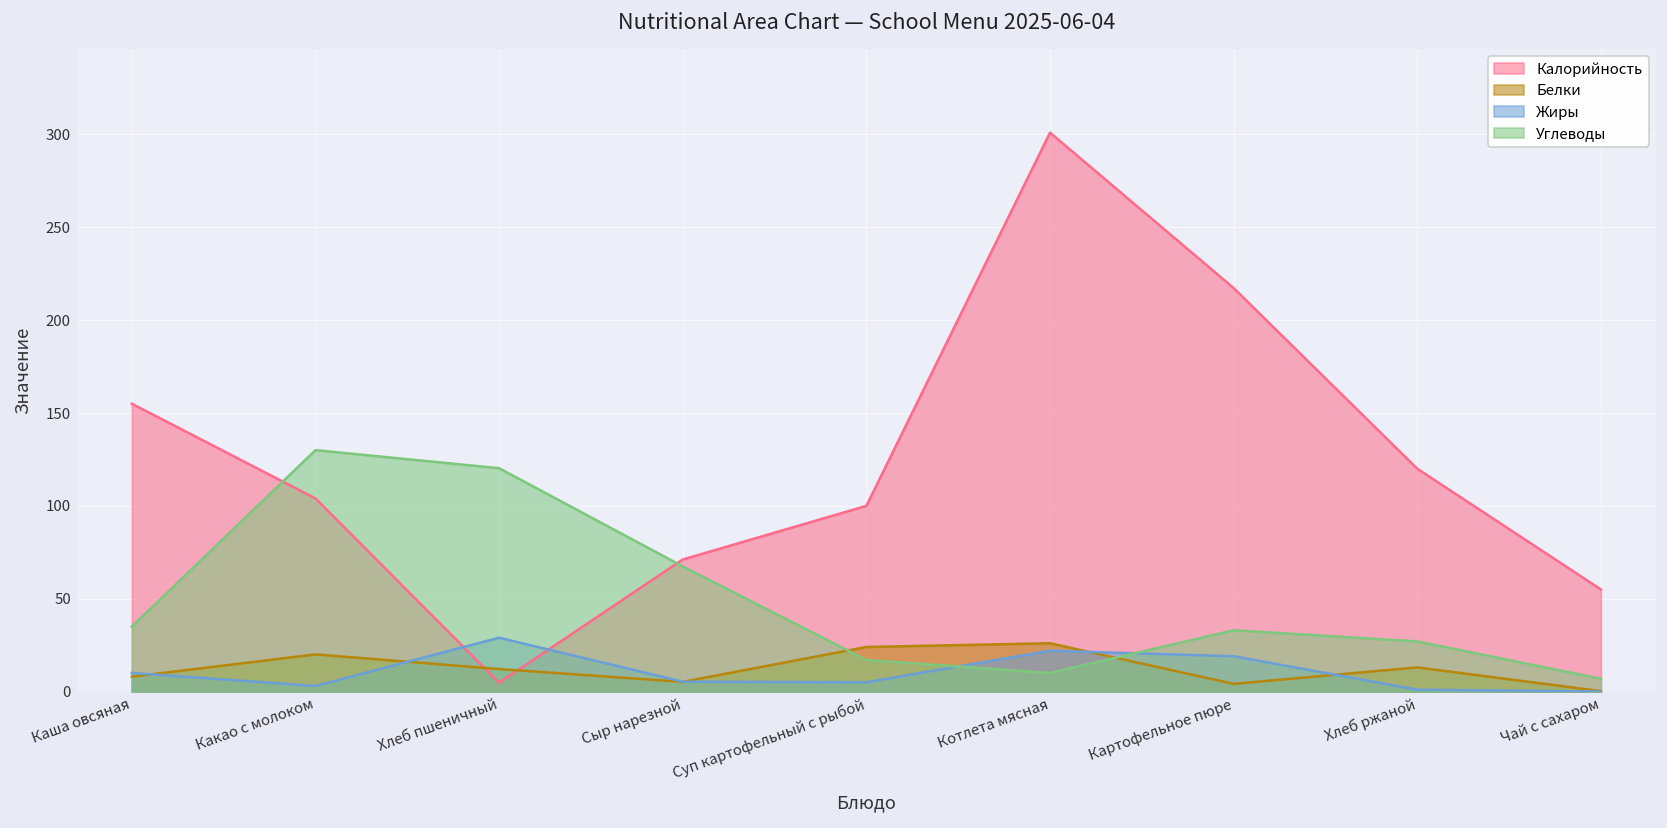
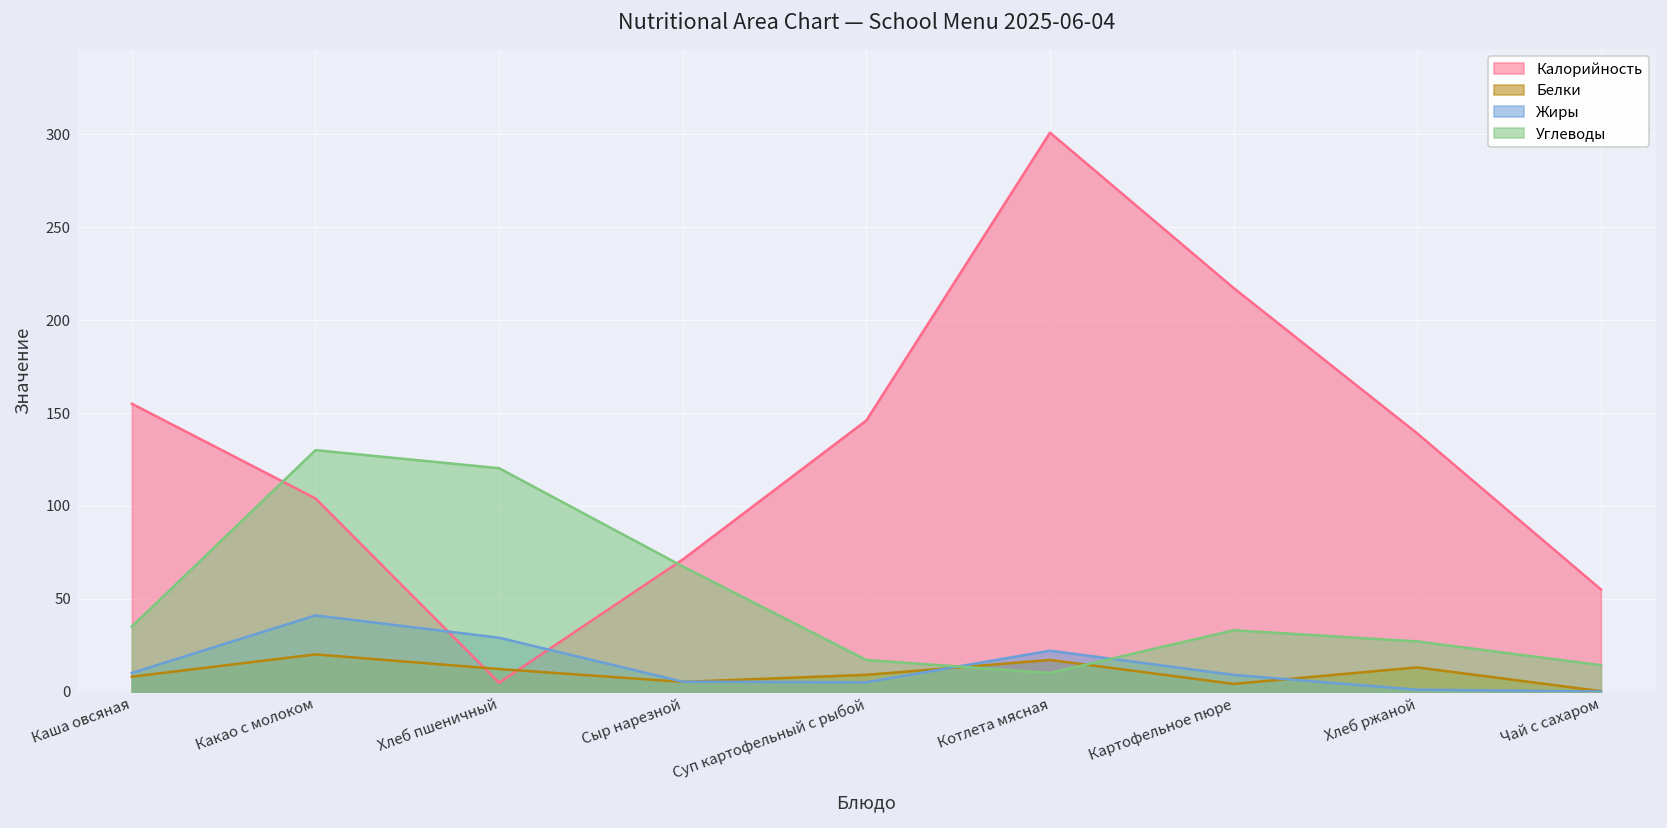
  {
    "Калорийность": {
      "Каша овсяная": 155,
      "Какао с молоком": 104,
      "Хлеб пшеничный": 5,
      "Сыр нарезной": 71,
-     "Суп картофельный с рыбой": 100,
+     "Суп картофельный с рыбой": 146,
      "Котлета мясная": 301,
      "Картофельное пюре": 217,
-     "Хлеб ржаной": 120,
+     "Хлеб ржаной": 139,
      "Чай с сахаром": 55
    },
    "Белки": {
      "Каша овсяная": 8,
      "Какао с молоком": 20,
      "Хлеб пшеничный": 12,
-     "Суп картофельный с рыбой": 24,
-     "Котлета мясная": 26,
+     "Суп картофельный с рыбой": 9,
+     "Котлета мясная": 17,
      "Картофельное пюре": 4,
      "Хлеб ржаной": 13
    },
    "Жиры": {
      "Каша овсяная": 10,
-     "Какао с молоком": 3,
+     "Какао с молоком": 41,
      "Хлеб пшеничный": 29,
      "Суп картофельный с рыбой": 5,
      "Котлета мясная": 22,
-     "Картофельное пюре": 19,
+     "Картофельное пюре": 9,
      "Хлеб ржаной": 1
    },
    "Углеводы": {
      "Каша овсяная": 35,
      "Какао с молоком": 130,
      "Хлеб пшеничный": 120,
      "Сыр нарезной": 67,
      "Суп картофельный с рыбой": 17,
      "Котлета мясная": 10,
      "Картофельное пюре": 33,
      "Хлеб ржаной": 27,
-     "Чай с сахаром": 7
+     "Чай с сахаром": 14
    }
  }
